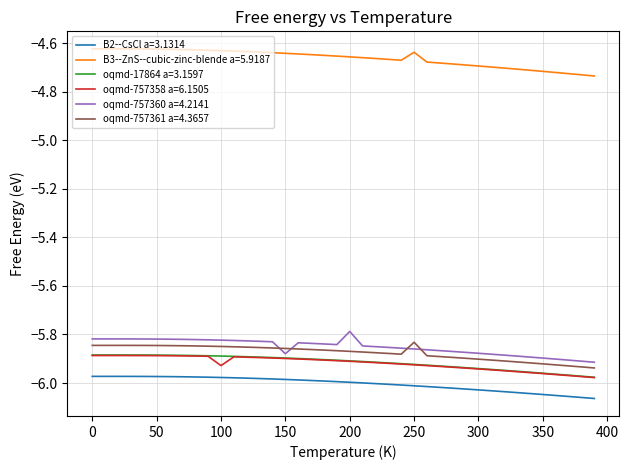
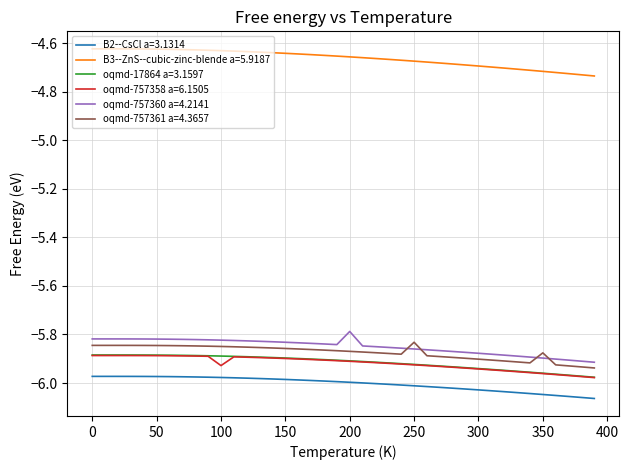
  {
    "B2--CsCl a=3.1314": {
      "0": -5.97,
      "50": -5.97,
      "100": -5.98,
      "150": -5.99,
      "200": -6.00,
      "250": -6.01,
      "300": -6.03,
      "350": -6.05
    },
    "B3--ZnS--cubic-zinc-blende a=5.9187": {
      "150": -4.64,
      "200": -4.66,
-     "250": -4.64,
+     "250": -4.67,
      "300": -4.69,
      "350": -4.72
    },
    "oqmd-17864 a=3.1597": {
      "100": -5.89
    },
    "oqmd-757358 a=6.1505": {
      "100": -5.93
    },
    "oqmd-757360 a=4.2141": {
      "0": -5.82,
      "50": -5.82,
      "100": -5.82,
-     "150": -5.88,
+     "150": -5.83,
      "200": -5.79,
      "250": -5.86,
      "300": -5.88,
      "350": -5.90
    },
    "oqmd-757361 a=4.3657": {
      "0": -5.84,
      "50": -5.85,
      "100": -5.85,
      "150": -5.86,
      "200": -5.87,
      "250": -5.83,
      "300": -5.90,
-     "350": -5.92
+     "350": -5.88
    }
  }
